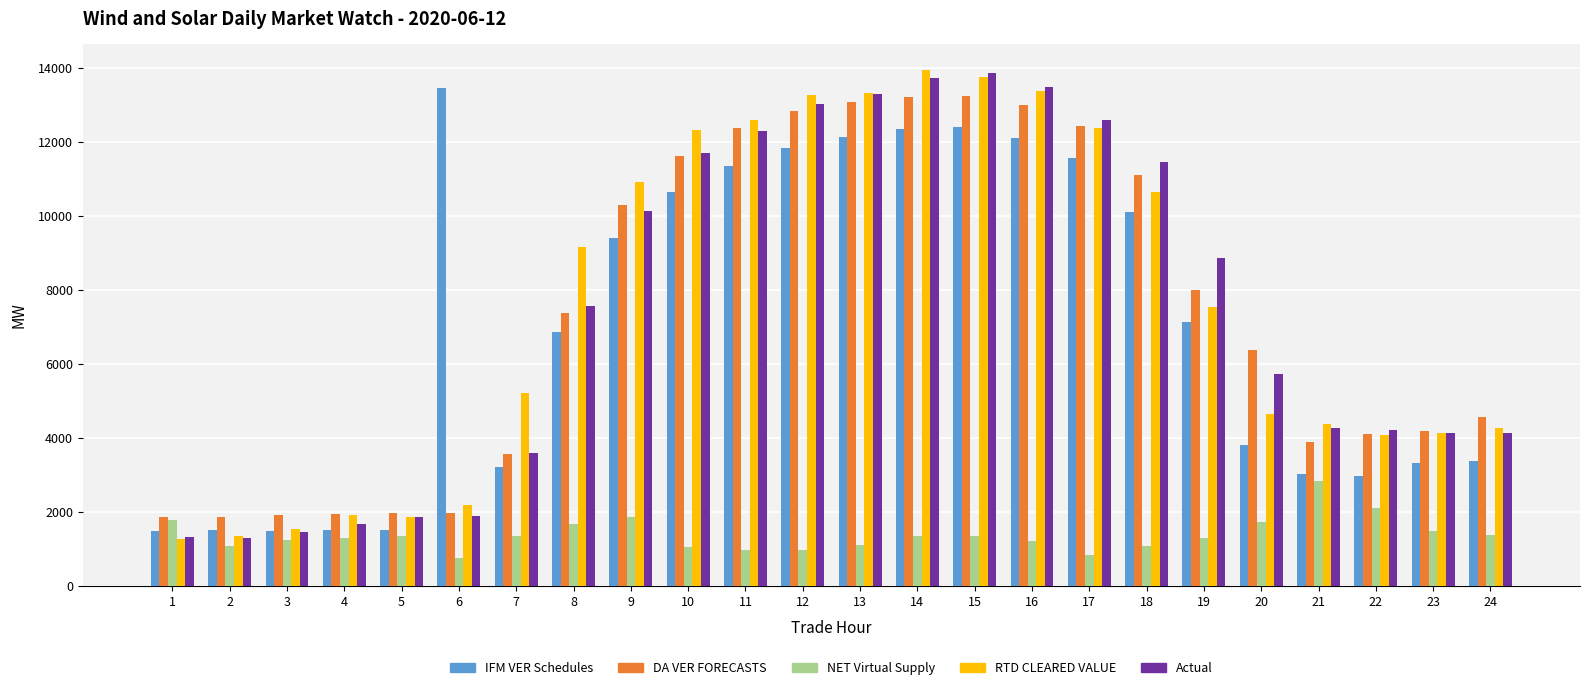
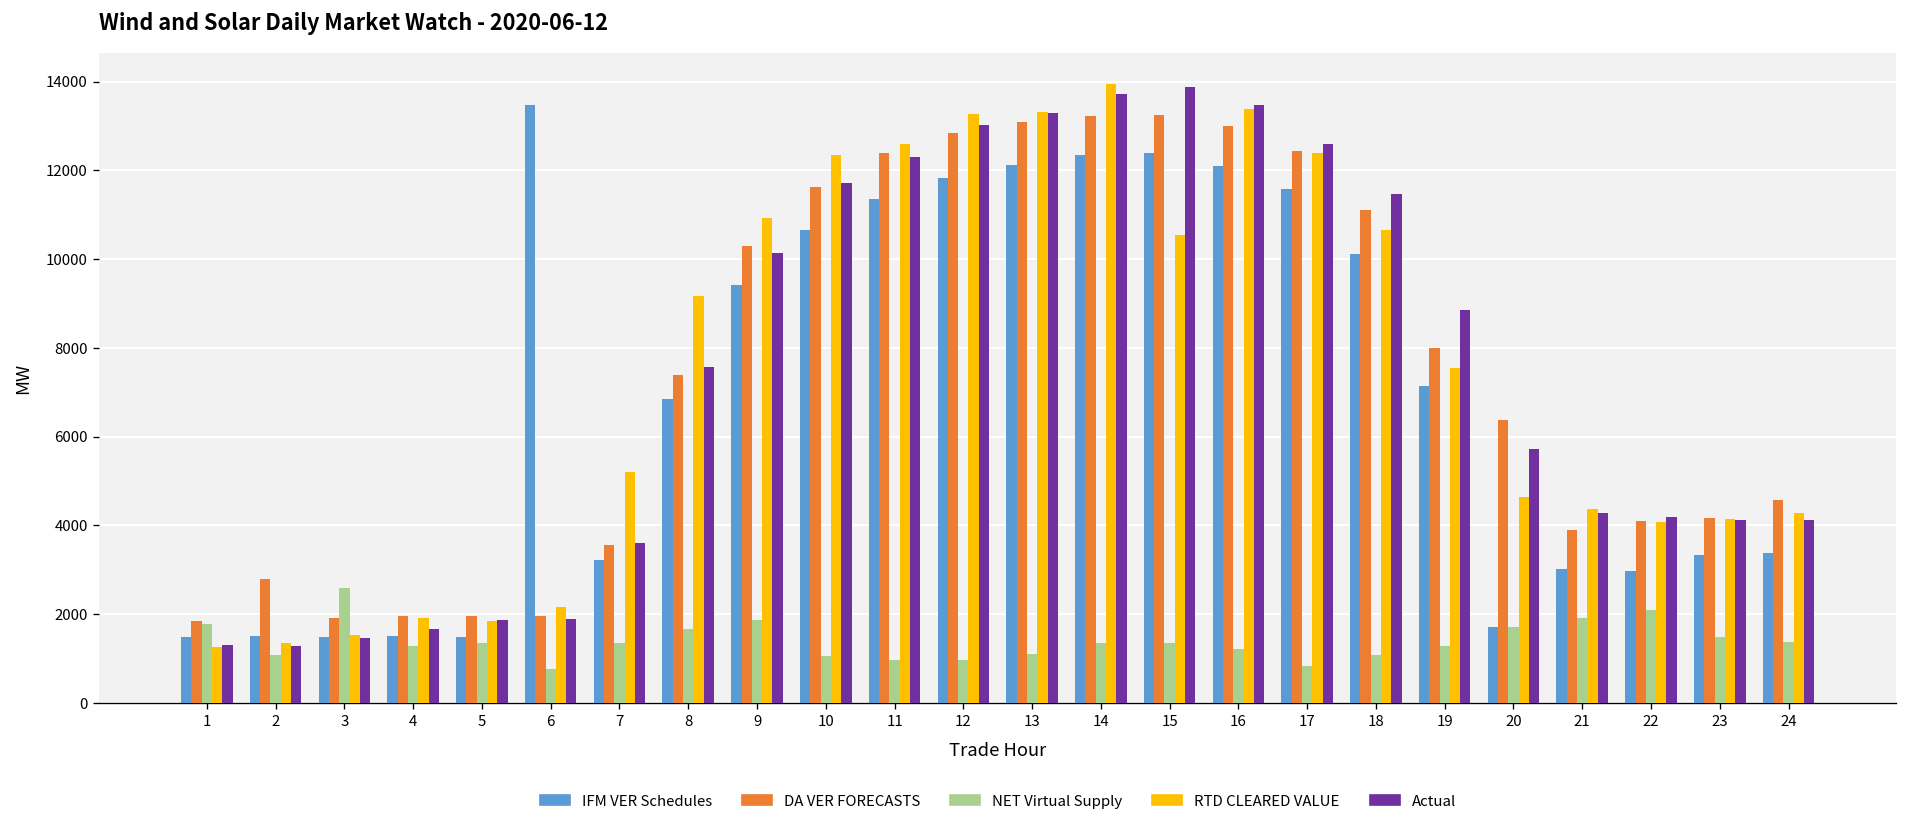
  {
    "IFM VER Schedules": {
      "1": 1500,
      "2": 1500,
      "3": 1500,
      "4": 1500,
      "5": 1500,
      "6": 13500,
      "7": 3200,
      "8": 6900,
      "9": 9400,
      "10": 10700,
      "11": 11300,
      "12": 11800,
      "13": 12100,
      "14": 12300,
      "15": 12400,
      "16": 12100,
      "17": 11600,
      "18": 10100,
      "19": 7100,
-     "20": 3800,
+     "20": 1700,
      "21": 3000,
      "22": 3000,
      "23": 3300,
      "24": 3400
    },
    "DA VER FORECASTS": {
      "1": 1900,
-     "2": 1900,
+     "2": 2800,
      "3": 1900,
      "4": 1900,
      "5": 2000,
      "6": 2000,
      "7": 3600,
      "8": 7400,
      "9": 10300,
      "10": 11600,
      "11": 12400,
      "12": 12800,
      "13": 13100,
      "14": 13200,
      "15": 13300,
      "16": 13000,
      "17": 12400,
      "18": 11100,
      "19": 8000,
      "20": 6400,
      "21": 3900,
      "22": 4100,
      "23": 4200,
      "24": 4600
    },
    "NET Virtual Supply": {
      "1": 1800,
      "2": 1100,
-     "3": 1200,
+     "3": 2600,
      "4": 1300,
      "5": 1300,
      "6": 800,
      "7": 1400,
      "8": 1700,
      "9": 1900,
      "10": 1100,
      "11": 1000,
      "12": 1000,
      "13": 1100,
      "14": 1300,
      "15": 1400,
      "16": 1200,
      "17": 800,
      "18": 1100,
      "19": 1300,
      "20": 1700,
-     "21": 2800,
+     "21": 1900,
      "22": 2100,
      "23": 1500,
      "24": 1400
    },
    "RTD CLEARED VALUE": {
      "1": 1300,
      "2": 1300,
      "3": 1500,
      "4": 1900,
      "5": 1800,
      "6": 2200,
      "7": 5200,
      "8": 9200,
      "9": 10900,
      "10": 12300,
      "11": 12600,
      "12": 13300,
      "13": 13300,
      "14": 13900,
-     "15": 13700,
+     "15": 10500,
      "16": 13400,
      "17": 12400,
      "18": 10700,
      "19": 7500,
      "20": 4600,
      "21": 4400,
      "22": 4100,
      "23": 4100,
      "24": 4300
    },
    "Actual": {
      "1": 1300,
      "2": 1300,
      "3": 1500,
      "4": 1700,
      "5": 1900,
      "6": 1900,
      "7": 3600,
      "8": 7600,
      "9": 10100,
      "10": 11700,
      "11": 12300,
      "12": 13000,
      "13": 13300,
      "14": 13700,
      "15": 13900,
      "16": 13500,
      "17": 12600,
      "18": 11500,
      "19": 8900,
      "20": 5700,
      "21": 4300,
      "22": 4200,
      "23": 4100,
      "24": 4100
    }
  }
